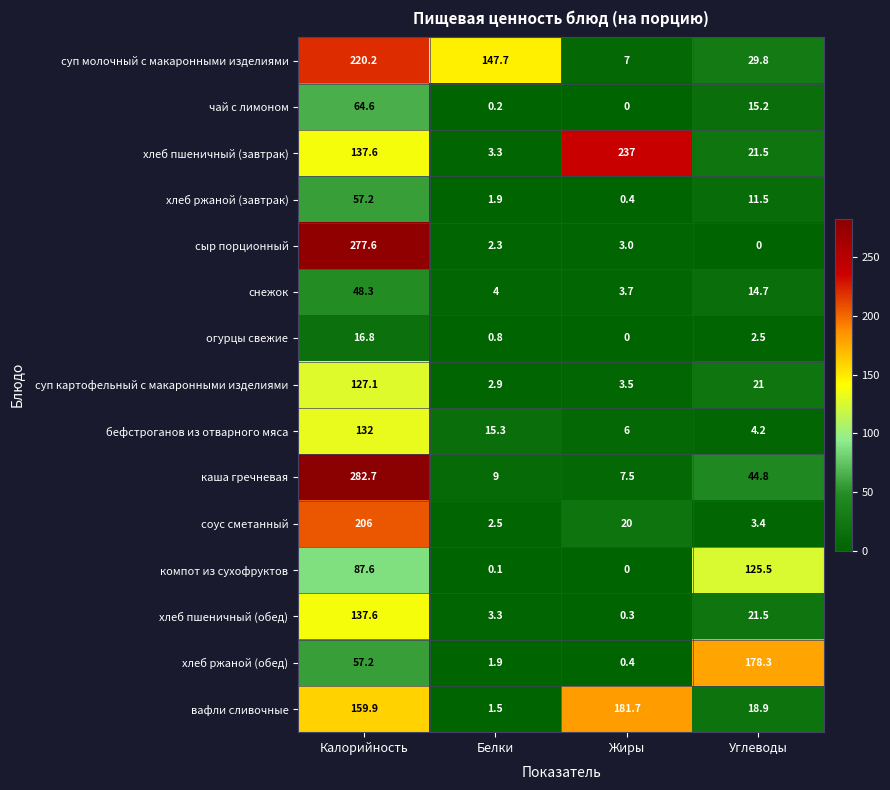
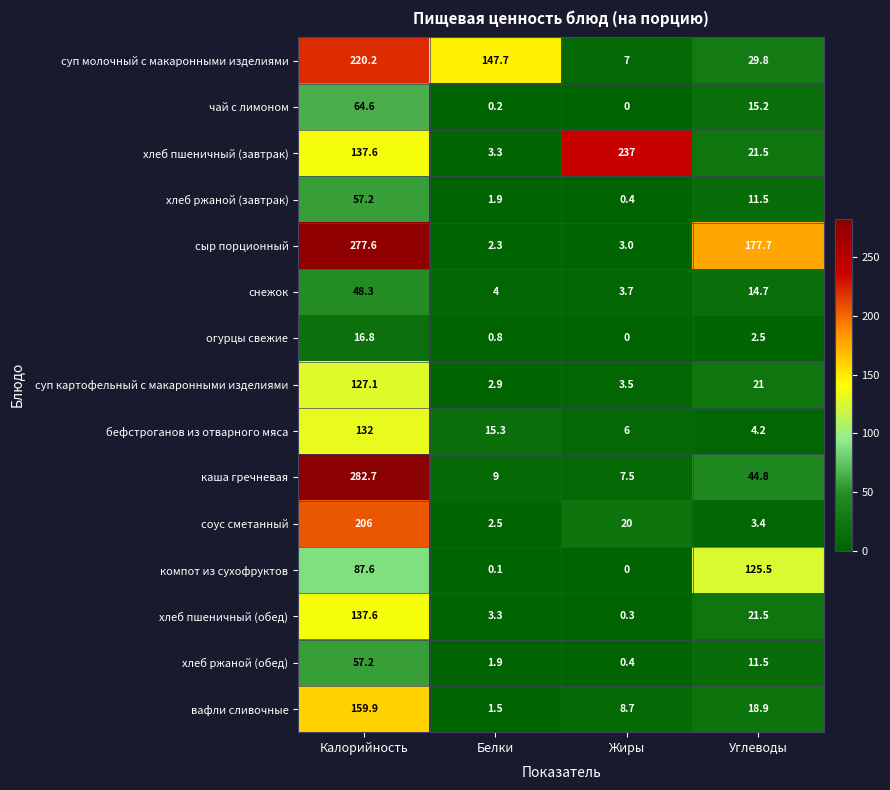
  {
    "суп молочный с макаронными изделиями": {
      "Калорийность": 220.2,
      "Белки": 147.7,
      "Жиры": 7,
      "Углеводы": 29.8
    },
    "чай с лимоном": {
      "Калорийность": 64.6,
      "Белки": 0.2,
      "Жиры": 0,
      "Углеводы": 15.2
    },
    "хлеб пшеничный (завтрак)": {
      "Калорийность": 137.6,
      "Белки": 3.3,
      "Жиры": 237,
      "Углеводы": 21.5
    },
    "хлеб ржаной (завтрак)": {
      "Калорийность": 57.2,
      "Белки": 1.9,
      "Жиры": 0.4,
      "Углеводы": 11.5
    },
    "сыр порционный": {
      "Калорийность": 277.6,
      "Белки": 2.3,
      "Жиры": 3.0,
-     "Углеводы": 0
+     "Углеводы": 177.7
    },
    "снежок": {
      "Калорийность": 48.3,
      "Белки": 4,
      "Жиры": 3.7,
      "Углеводы": 14.7
    },
    "огурцы свежие": {
      "Калорийность": 16.8,
      "Белки": 0.8,
      "Жиры": 0,
      "Углеводы": 2.5
    },
    "суп картофельный с макаронными изделиями": {
      "Калорийность": 127.1,
      "Белки": 2.9,
      "Жиры": 3.5,
      "Углеводы": 21
    },
    "бефстроганов из отварного мяса": {
      "Калорийность": 132,
      "Белки": 15.3,
      "Жиры": 6,
      "Углеводы": 4.2
    },
    "каша гречневая": {
      "Калорийность": 282.7,
      "Белки": 9,
      "Жиры": 7.5,
      "Углеводы": 44.8
    },
    "соус сметанный": {
      "Калорийность": 206,
      "Белки": 2.5,
      "Жиры": 20,
      "Углеводы": 3.4
    },
    "компот из сухофруктов": {
      "Калорийность": 87.6,
      "Белки": 0.1,
      "Жиры": 0,
      "Углеводы": 125.5
    },
    "хлеб пшеничный (обед)": {
      "Калорийность": 137.6,
      "Белки": 3.3,
      "Жиры": 0.3,
      "Углеводы": 21.5
    },
    "хлеб ржаной (обед)": {
      "Калорийность": 57.2,
      "Белки": 1.9,
      "Жиры": 0.4,
-     "Углеводы": 178.3
+     "Углеводы": 11.5
    },
    "вафли сливочные": {
      "Калорийность": 159.9,
      "Белки": 1.5,
-     "Жиры": 181.7,
+     "Жиры": 8.7,
      "Углеводы": 18.9
    }
  }
